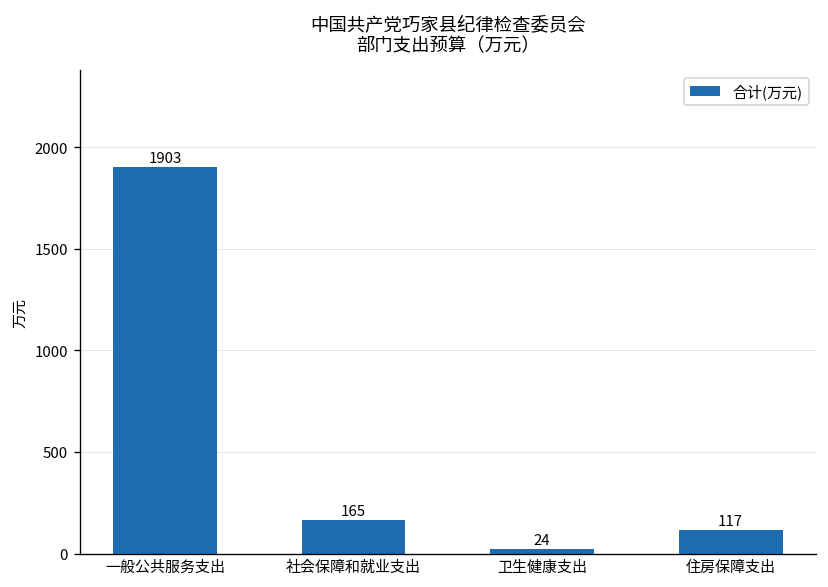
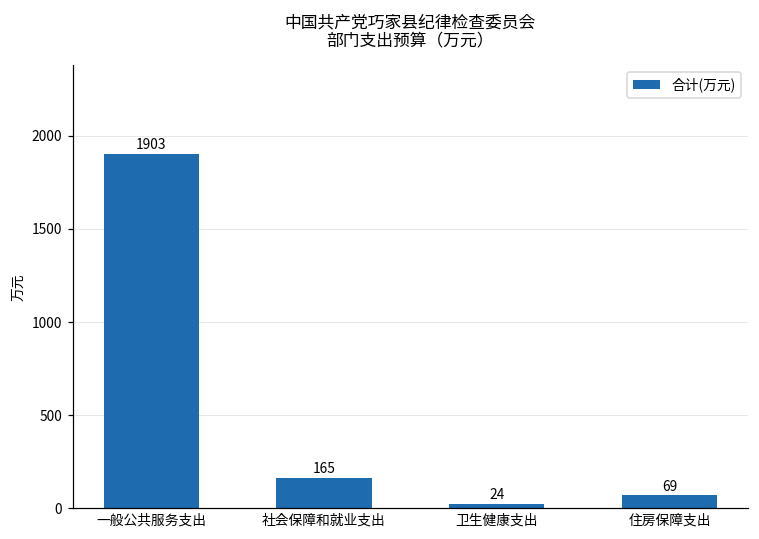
  {
    "一般公共服务支出": 1903,
    "社会保障和就业支出": 165,
    "卫生健康支出": 24,
-   "住房保障支出": 117
+   "住房保障支出": 69
  }
